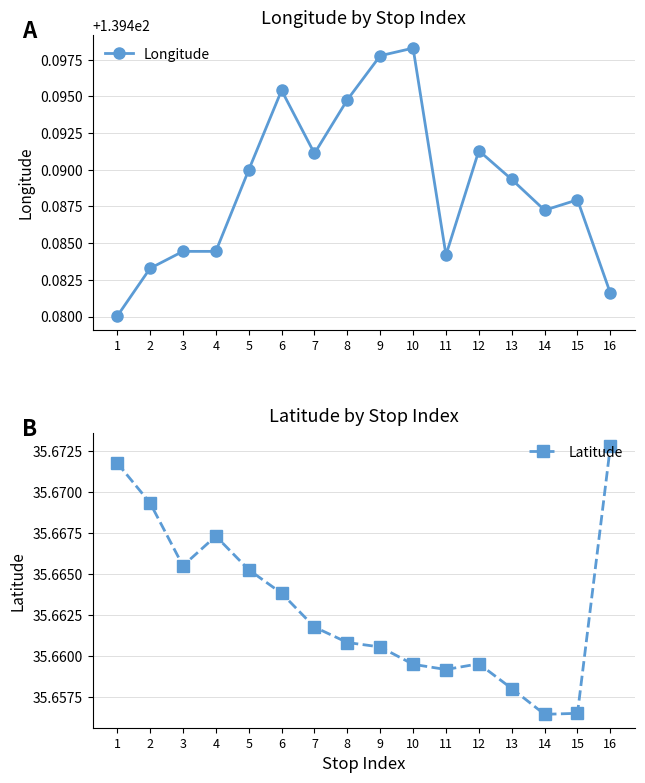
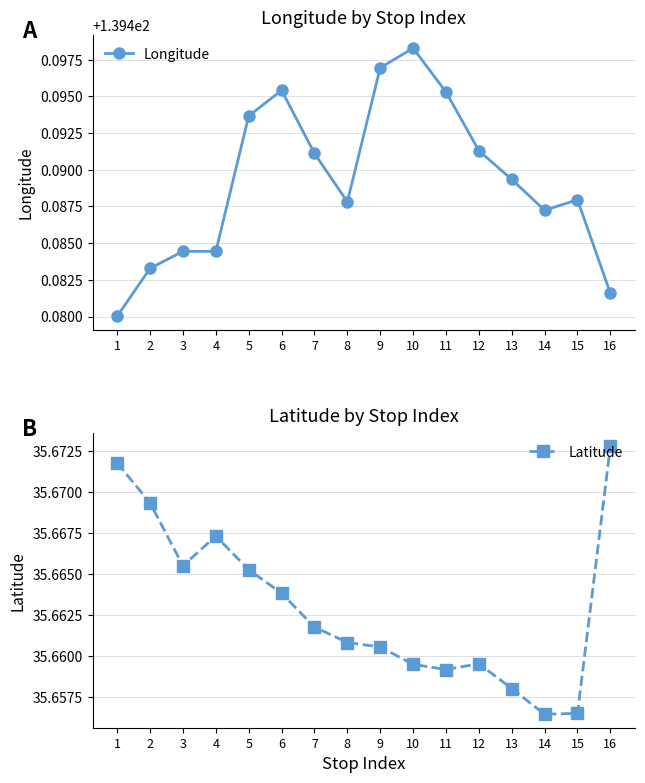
  {
    "Longitude by Stop Index": {
      "1": 139.4800,
      "2": 139.4833,
      "3": 139.4844,
      "4": 139.4844,
-     "5": 139.4900,
+     "5": 139.4937,
      "6": 139.4954,
      "7": 139.4911,
-     "8": 139.4948,
-     "9": 139.4978,
+     "8": 139.4878,
+     "9": 139.4970,
      "10": 139.4983,
-     "11": 139.4842,
+     "11": 139.4953,
      "12": 139.4913,
      "13": 139.4893,
      "14": 139.4872,
      "15": 139.4880,
      "16": 139.4816
    },
    "Latitude by Stop Index": {
      "1": 35.6718,
      "2": 35.6693,
      "3": 35.6655,
      "4": 35.6673,
      "5": 35.6653,
      "6": 35.6638,
      "7": 35.6618,
      "8": 35.6608,
      "9": 35.6605,
      "10": 35.6595,
      "11": 35.6592,
      "12": 35.6595,
      "13": 35.6580,
      "14": 35.6564,
      "15": 35.6565,
      "16": 35.6728
    }
  }
